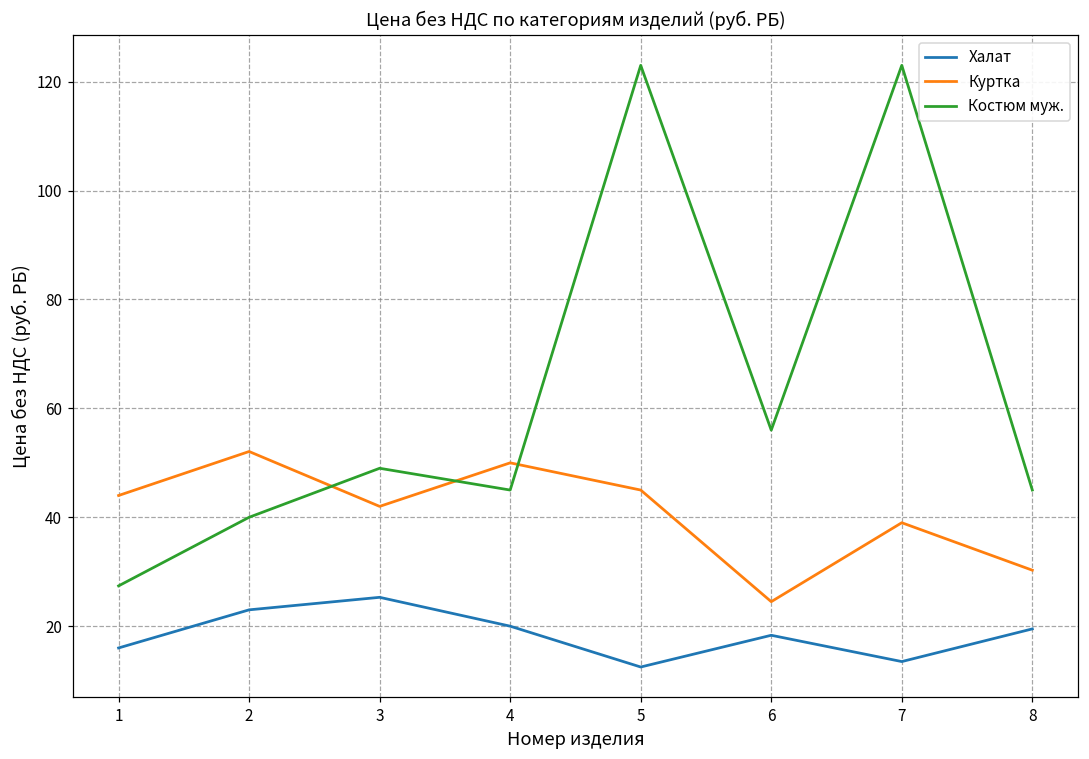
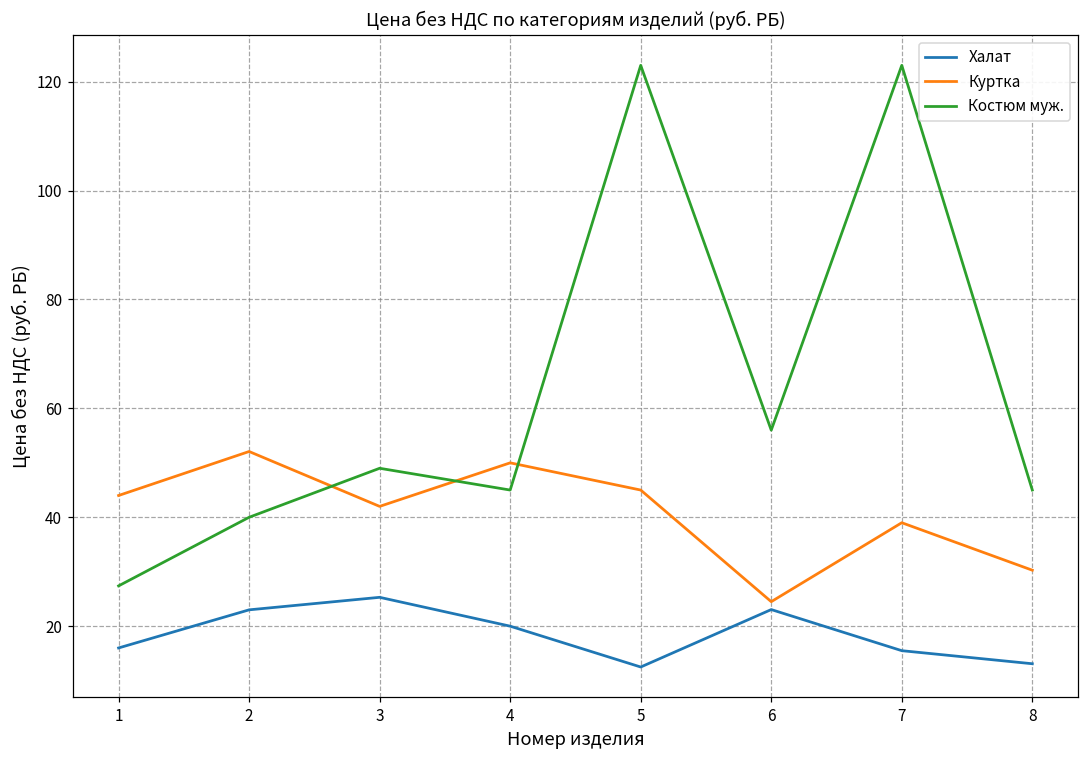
  {
    "Халат": {
      "1": 16,
      "2": 23,
      "3": 25,
      "4": 20,
      "5": 13,
-     "6": 18,
-     "7": 14,
-     "8": 20
+     "6": 23,
+     "7": 16,
+     "8": 13
    },
    "Куртка": {
      "1": 44,
      "2": 52,
      "3": 42,
      "4": 50,
      "5": 45,
      "6": 25,
      "7": 39,
      "8": 30
    },
    "Костюм муж.": {
      "1": 27,
      "2": 40,
      "3": 49,
      "4": 45,
      "5": 123,
      "6": 56,
      "7": 123,
      "8": 45
    }
  }
